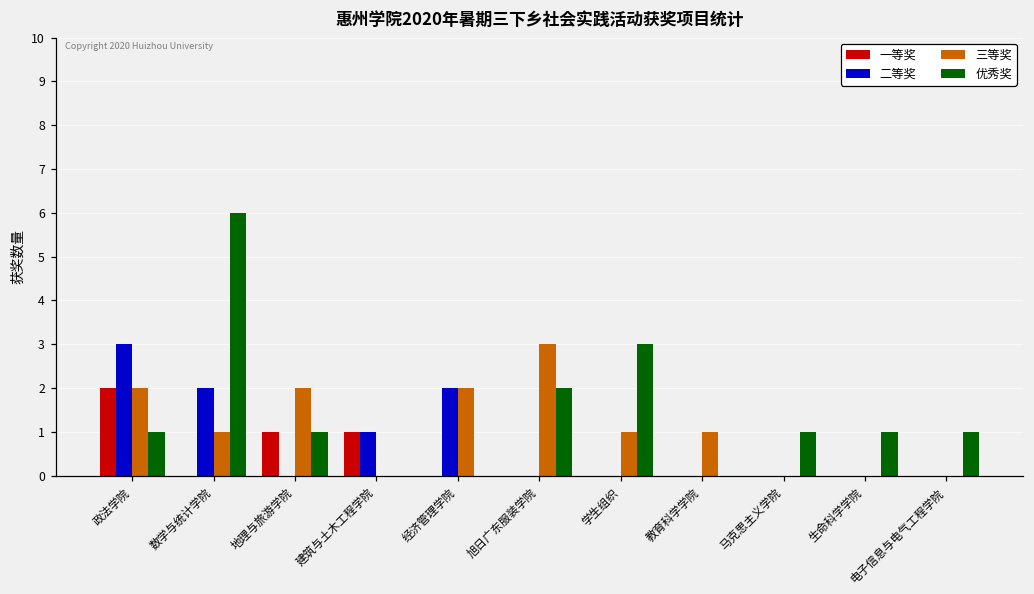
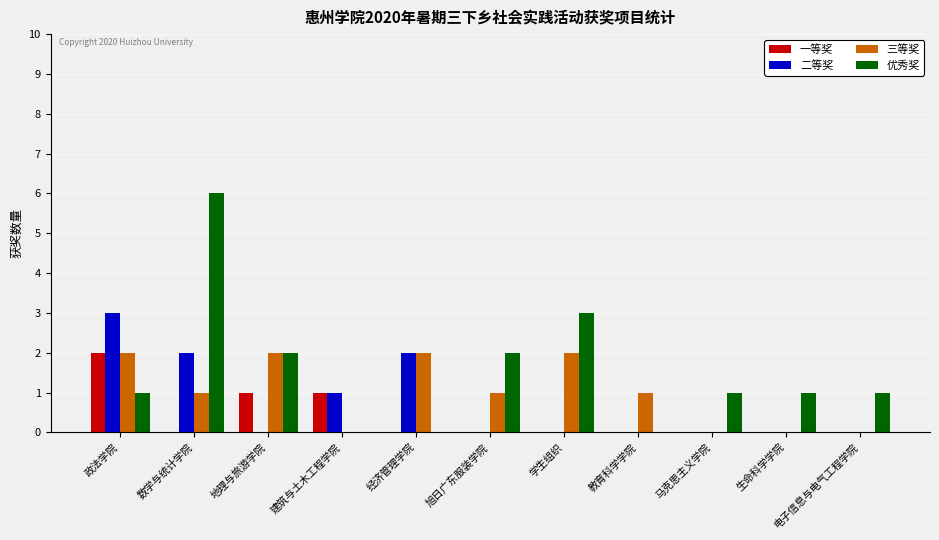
  {
    "一等奖": {
      "政法学院": 2,
      "数学与统计学院": 0,
      "地理与旅游学院": 1,
      "建筑与土木工程学院": 1,
      "经济管理学院": 0,
      "旭日广东服装学院": 0,
      "学生组织": 0,
      "教育科学学院": 0,
      "马克思主义学院": 0,
      "生命科学学院": 0,
      "电子信息与电气工程学院": 0
    },
    "二等奖": {
      "政法学院": 3,
      "数学与统计学院": 2,
      "地理与旅游学院": 0,
      "建筑与土木工程学院": 1,
      "经济管理学院": 2,
      "旭日广东服装学院": 0,
      "学生组织": 0,
      "教育科学学院": 0,
      "马克思主义学院": 0,
      "生命科学学院": 0,
      "电子信息与电气工程学院": 0
    },
    "三等奖": {
      "政法学院": 2,
      "数学与统计学院": 1,
      "地理与旅游学院": 2,
      "建筑与土木工程学院": 0,
      "经济管理学院": 2,
-     "旭日广东服装学院": 3,
-     "学生组织": 1,
+     "旭日广东服装学院": 1,
+     "学生组织": 2,
      "教育科学学院": 1,
      "马克思主义学院": 0,
      "生命科学学院": 0,
      "电子信息与电气工程学院": 0
    },
    "优秀奖": {
      "政法学院": 1,
      "数学与统计学院": 6,
-     "地理与旅游学院": 1,
+     "地理与旅游学院": 2,
      "建筑与土木工程学院": 0,
      "经济管理学院": 0,
      "旭日广东服装学院": 2,
      "学生组织": 3,
      "教育科学学院": 0,
      "马克思主义学院": 1,
      "生命科学学院": 1,
      "电子信息与电气工程学院": 1
    }
  }
